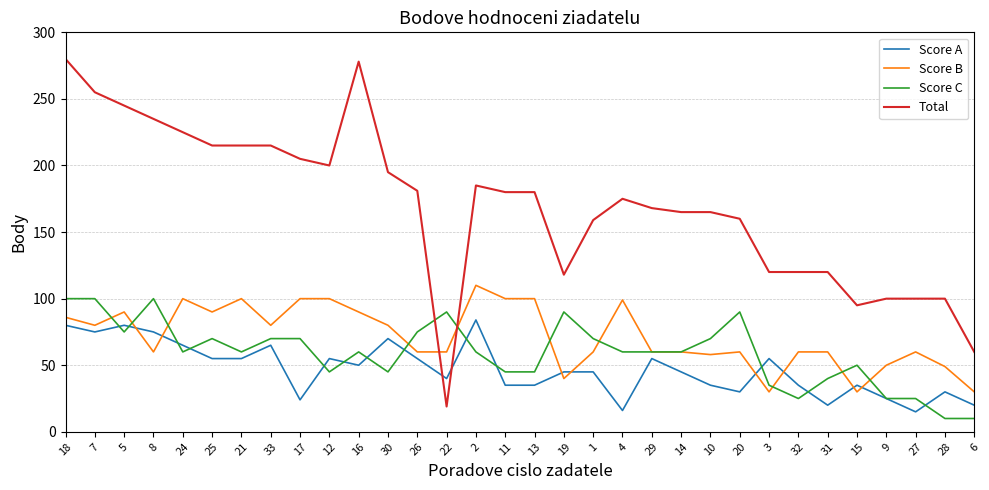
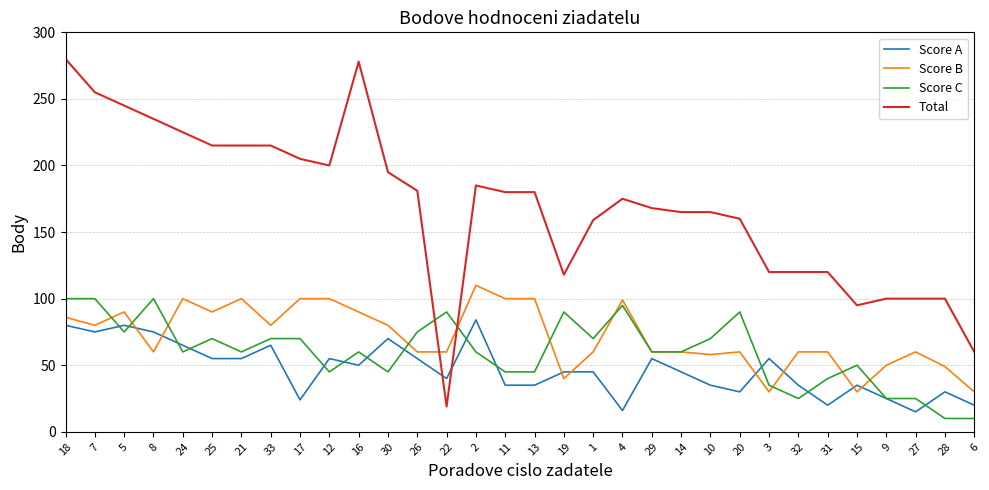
  {
    "Score A": {
      "18": 80,
      "7": 75,
      "5": 80,
      "8": 75,
      "24": 65,
      "25": 55,
      "21": 55,
      "33": 65,
      "17": 24,
      "12": 55,
      "16": 50,
      "30": 70,
      "26": 55,
      "22": 40,
      "2": 84,
      "11": 35,
      "13": 35,
      "19": 45,
      "1": 45,
      "4": 16,
      "29": 55,
      "14": 45,
      "10": 35,
      "20": 30,
      "3": 55,
      "32": 35,
      "31": 20,
      "15": 35,
      "27": 15,
      "28": 30,
      "6": 20
    },
    "Score B": {
      "18": 86,
      "7": 80,
      "5": 90,
      "8": 60,
      "24": 100,
      "25": 90,
      "21": 100,
      "33": 80,
      "17": 100,
      "12": 100,
      "16": 90,
      "30": 80,
      "26": 60,
      "22": 60,
      "2": 110,
      "11": 100,
      "13": 100,
      "19": 40,
      "1": 60,
      "4": 99,
      "10": 58,
      "20": 60,
      "3": 30,
      "32": 60,
      "31": 60,
      "15": 30,
      "9": 50,
      "27": 60,
      "28": 49,
      "6": 30
    },
    "Score C": {
      "18": 100,
      "7": 100,
      "5": 75,
      "8": 100,
      "24": 60,
      "25": 70,
      "21": 60,
      "33": 70,
      "17": 70,
      "12": 45,
      "16": 60,
      "30": 45,
      "26": 75,
      "22": 90,
      "2": 60,
      "11": 45,
      "13": 45,
      "19": 90,
      "1": 70,
-     "4": 60,
+     "4": 95,
      "10": 70,
      "20": 90,
      "3": 35,
      "32": 25,
      "31": 40,
      "15": 50,
      "27": 25,
      "28": 10,
      "6": 10
    },
    "Total": {
      "18": 280,
      "7": 255,
      "5": 245,
      "8": 235,
      "24": 225,
      "25": 215,
      "21": 215,
      "33": 215,
      "17": 205,
      "12": 200,
      "16": 278,
      "30": 195,
      "26": 181,
      "22": 19,
      "2": 185,
      "11": 180,
      "13": 180,
      "19": 118,
      "1": 159,
      "4": 175,
      "29": 168,
      "14": 165,
      "10": 165,
      "20": 160,
      "3": 120,
      "32": 120,
      "31": 120,
      "15": 95,
      "9": 100,
      "27": 100,
      "28": 100,
      "6": 60
    }
  }
